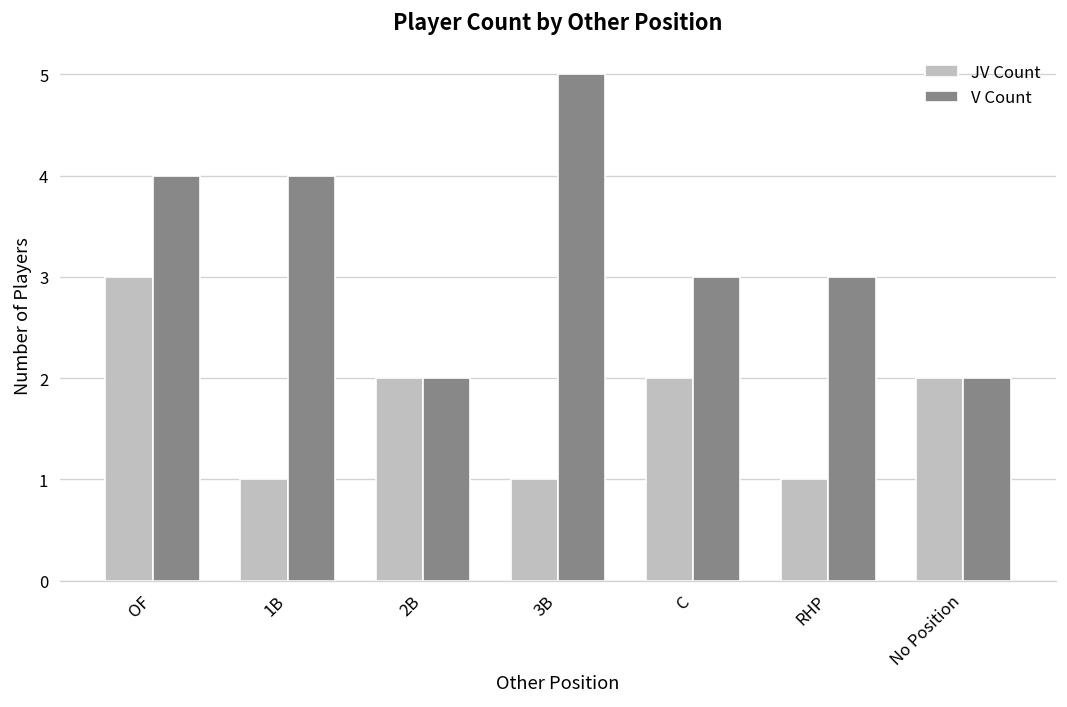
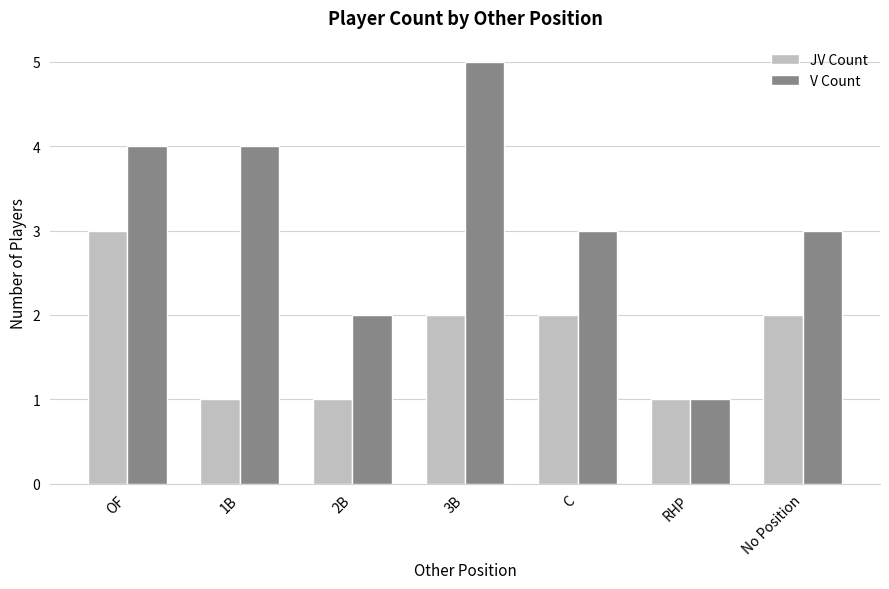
  {
    "JV Count": {
      "OF": 3,
      "1B": 1,
-     "2B": 2,
-     "3B": 1,
+     "2B": 1,
+     "3B": 2,
      "C": 2,
      "RHP": 1,
      "No Position": 2
    },
    "V Count": {
      "OF": 4,
      "1B": 4,
      "2B": 2,
      "3B": 5,
      "C": 3,
-     "RHP": 3,
-     "No Position": 2
+     "RHP": 1,
+     "No Position": 3
    }
  }
